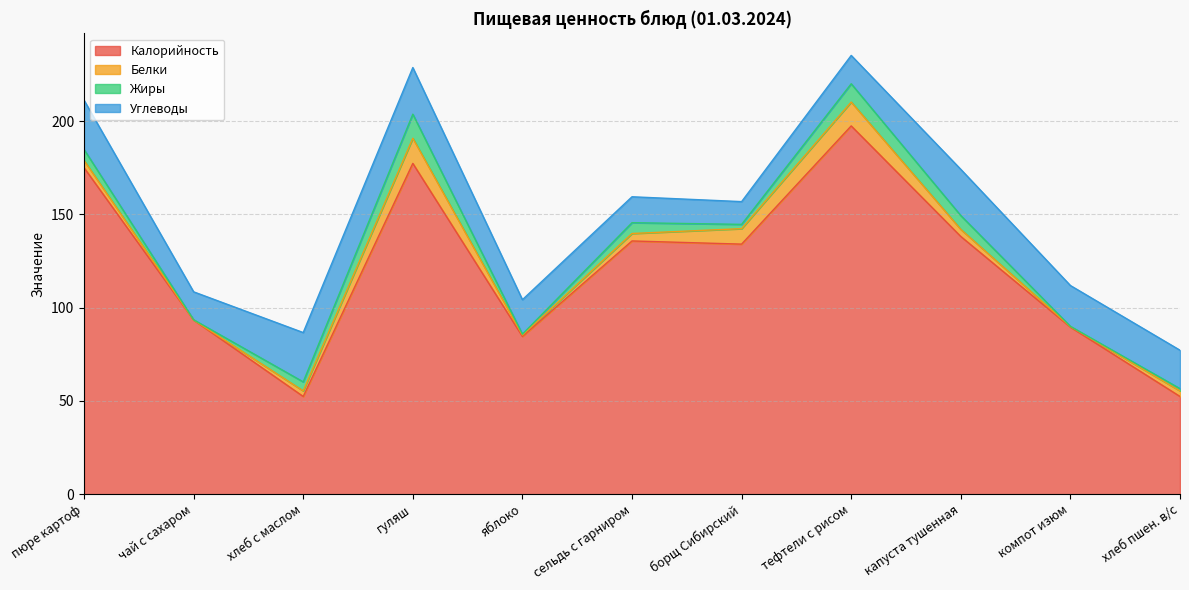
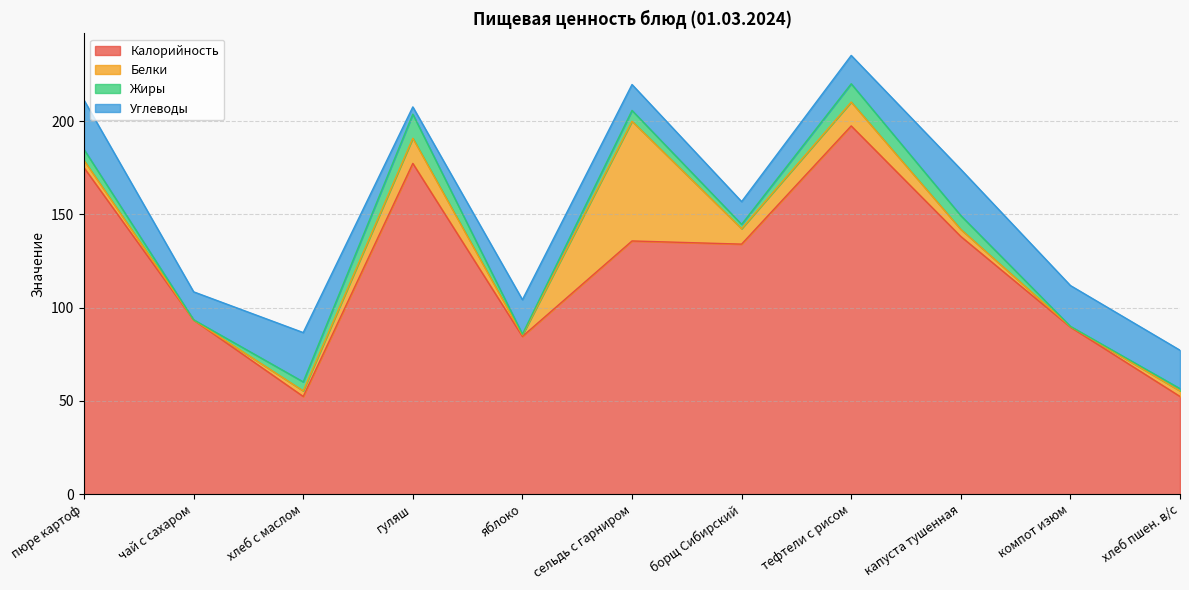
  {
    "Калорийность": {
      "пюре картоф": 175,
      "хлеб с маслом": 52,
      "гуляш": 177,
      "сельдь с гарниром": 136,
      "борщ Сибирский": 134,
      "тефтели с рисом": 198,
      "капуста тушенная": 138,
      "хлеб пшен. в/с": 52
    },
    "Белки": {
      "пюре картоф": 4,
      "хлеб с маслом": 3,
      "гуляш": 14,
-     "сельдь с гарниром": 4,
+     "сельдь с гарниром": 64,
      "борщ Сибирский": 8,
      "тефтели с рисом": 13,
      "капуста тушенная": 4
    },
    "Жиры": {
      "пюре картоф": 6,
      "хлеб с маслом": 5,
      "гуляш": 13,
      "сельдь с гарниром": 6,
      "борщ Сибирский": 2,
      "тефтели с рисом": 10,
      "капуста тушенная": 7
    },
    "Углеводы": {
      "пюре картоф": 26,
      "чай с сахаром": 15,
      "хлеб с маслом": 26,
-     "гуляш": 25,
+     "гуляш": 4,
      "яблоко": 19,
      "сельдь с гарниром": 14,
      "борщ Сибирский": 12,
      "тефтели с рисом": 15,
      "капуста тушенная": 25,
      "компот изюм": 22,
      "хлеб пшен. в/с": 21
    }
  }
